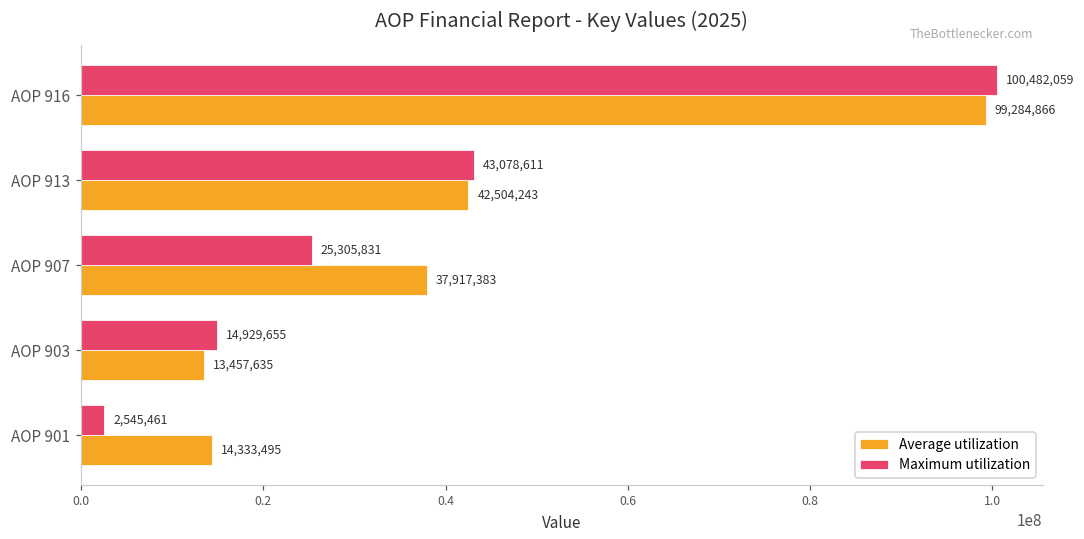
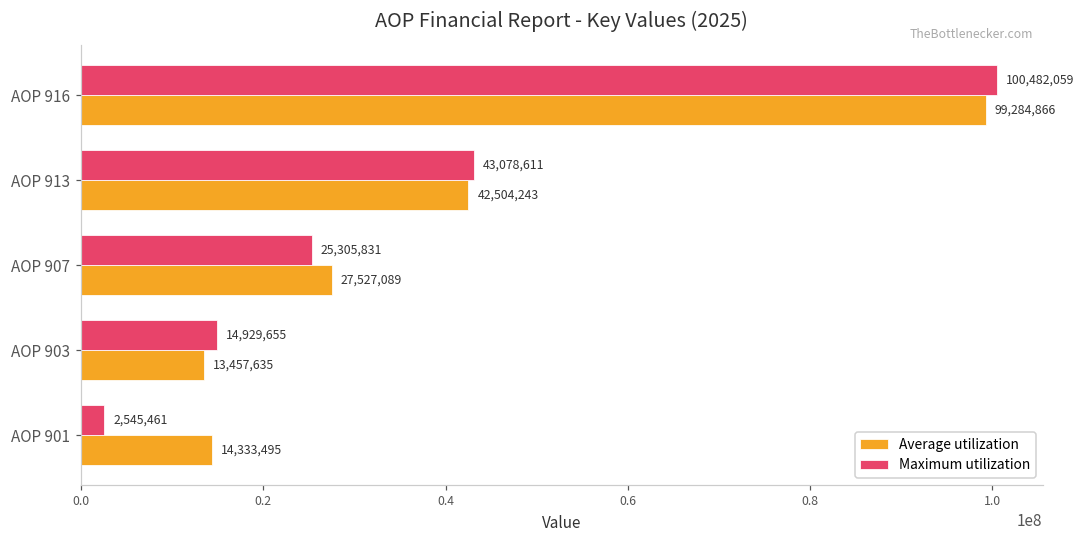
  {
    "Average utilization": {
      "AOP 916": "99,284,866",
      "AOP 913": "42,504,243",
-     "AOP 907": "37,917,383",
+     "AOP 907": "27,527,089",
      "AOP 903": "13,457,635",
      "AOP 901": "14,333,495"
    },
    "Maximum utilization": {
      "AOP 916": "100,482,059",
      "AOP 913": "43,078,611",
      "AOP 907": "25,305,831",
      "AOP 903": "14,929,655",
      "AOP 901": "2,545,461"
    }
  }
